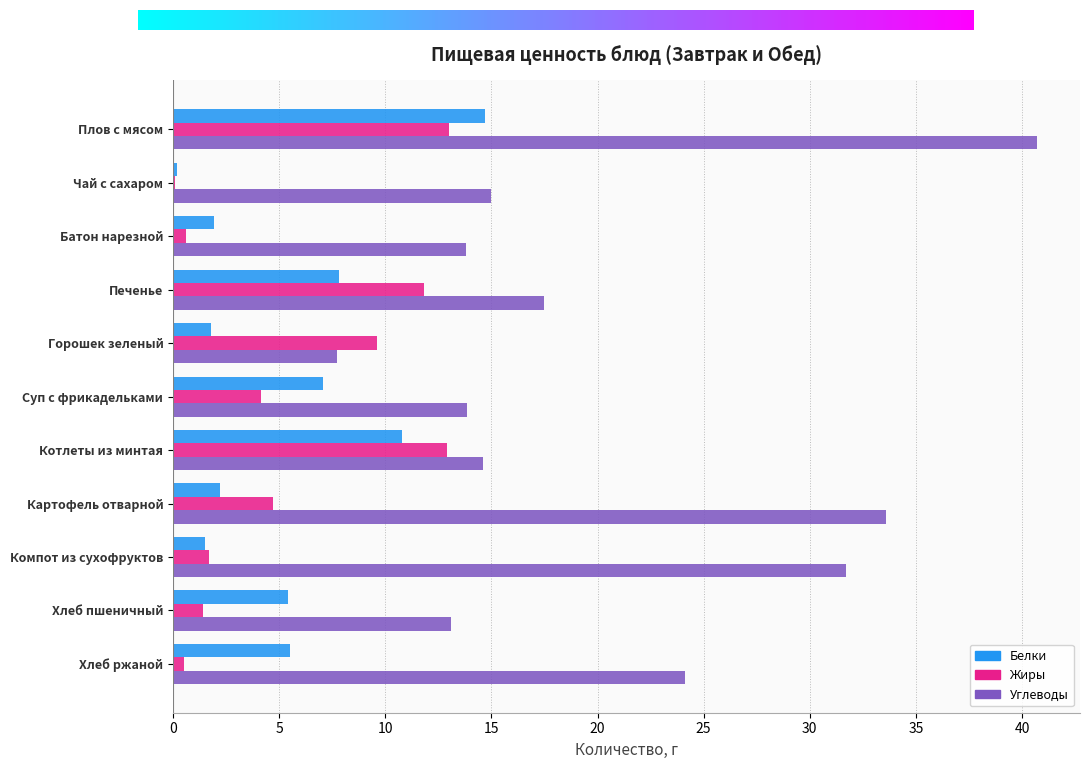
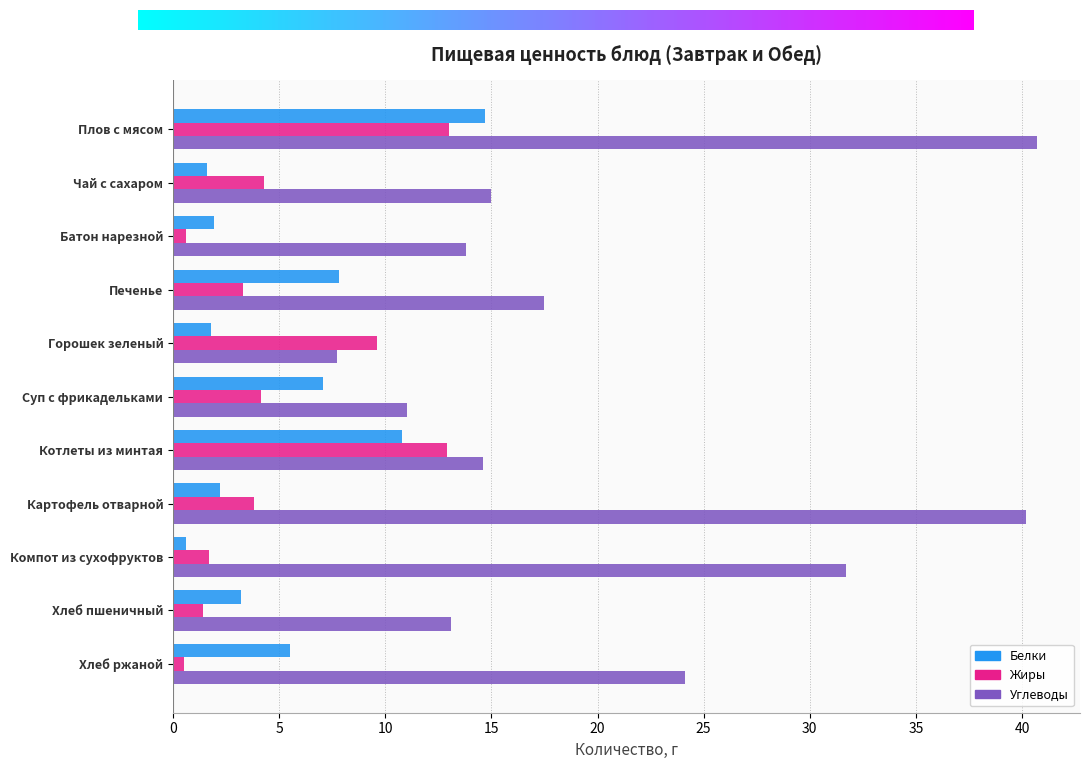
  {
    "Белки": {
      "Плов с мясом": 14.7,
-     "Чай с сахаром": 0.2,
+     "Чай с сахаром": 1.6,
      "Батон нарезной": 2.0,
      "Печенье": 7.8,
      "Горошек зеленый": 1.8,
      "Суп с фрикадельками": 7.1,
      "Котлеты из минтая": 10.8,
      "Картофель отварной": 2.2,
-     "Компот из сухофруктов": 1.5,
-     "Хлеб пшеничный": 5.4,
+     "Компот из сухофруктов": 0.6,
+     "Хлеб пшеничный": 3.2,
      "Хлеб ржаной": 5.5
    },
    "Жиры": {
      "Плов с мясом": 13.0,
-     "Чай с сахаром": 0.1,
+     "Чай с сахаром": 4.3,
      "Батон нарезной": 0.6,
-     "Печенье": 11.8,
+     "Печенье": 3.3,
      "Горошек зеленый": 9.6,
      "Суп с фрикадельками": 4.1,
      "Котлеты из минтая": 12.9,
-     "Картофель отварной": 4.7,
+     "Картофель отварной": 3.8,
      "Компот из сухофруктов": 1.7,
      "Хлеб пшеничный": 1.4,
      "Хлеб ржаной": 0.5
    },
    "Углеводы": {
      "Плов с мясом": 40.7,
      "Чай с сахаром": 15.0,
      "Батон нарезной": 13.8,
      "Печенье": 17.5,
      "Горошек зеленый": 7.7,
-     "Суп с фрикадельками": 13.9,
+     "Суп с фрикадельками": 11.0,
      "Котлеты из минтая": 14.6,
-     "Картофель отварной": 33.6,
+     "Картофель отварной": 40.2,
      "Компот из сухофруктов": 31.7,
      "Хлеб пшеничный": 13.1,
      "Хлеб ржаной": 24.1
    }
  }
